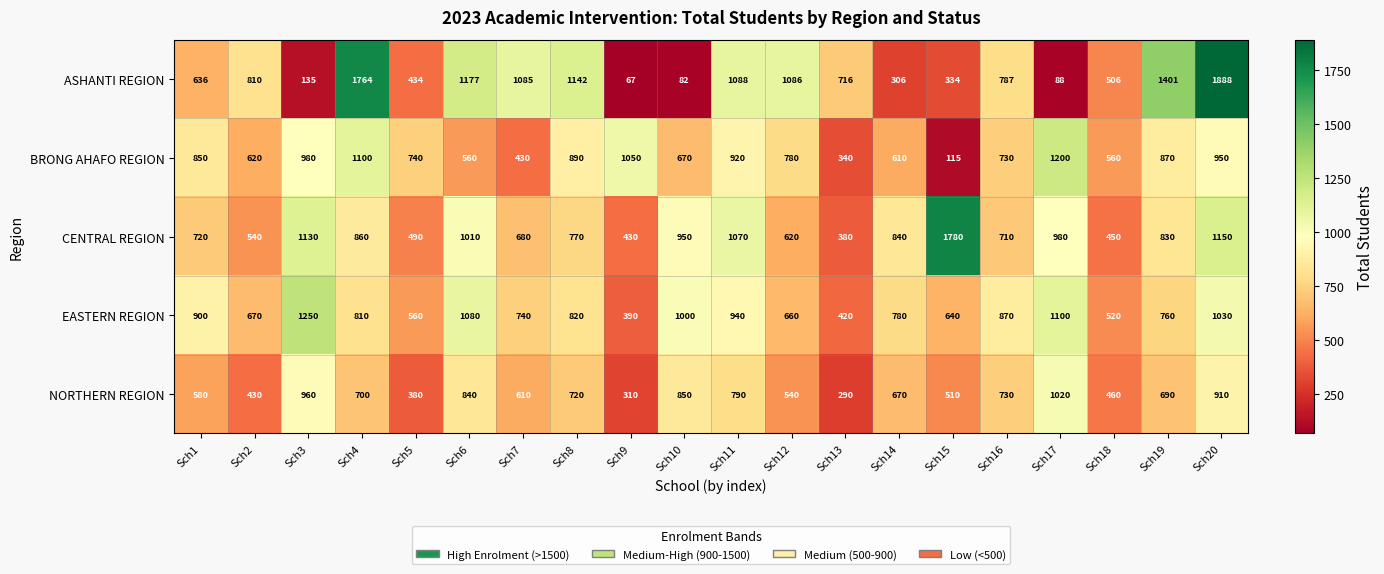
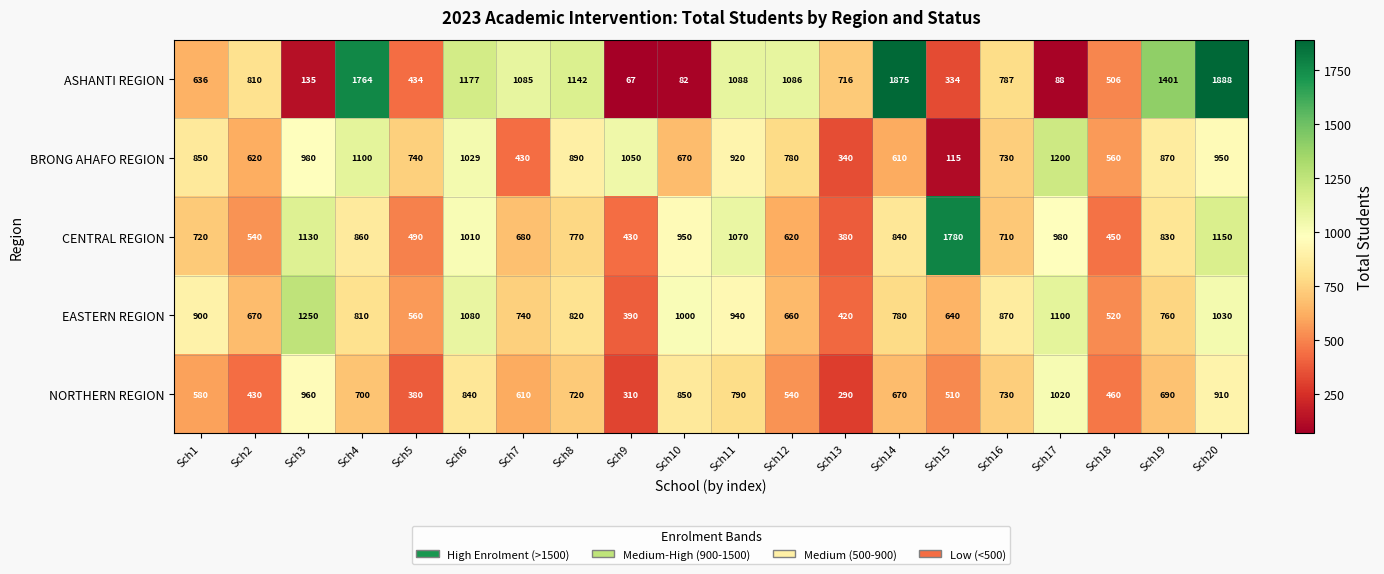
  {
    "ASHANTI REGION": {
      "Sch1": 636,
      "Sch2": 810,
      "Sch3": 135,
      "Sch4": 1764,
      "Sch5": 434,
      "Sch6": 1177,
      "Sch7": 1085,
      "Sch8": 1142,
      "Sch9": 67,
      "Sch10": 82,
      "Sch11": 1088,
      "Sch12": 1086,
      "Sch13": 716,
-     "Sch14": 306,
+     "Sch14": 1875,
      "Sch15": 334,
      "Sch16": 787,
      "Sch17": 88,
      "Sch18": 506,
      "Sch19": 1401,
      "Sch20": 1888
    },
    "BRONG AHAFO REGION": {
      "Sch1": 850,
      "Sch2": 620,
      "Sch3": 980,
      "Sch4": 1100,
      "Sch5": 740,
-     "Sch6": 560,
+     "Sch6": 1029,
      "Sch7": 430,
      "Sch8": 890,
      "Sch9": 1050,
      "Sch10": 670,
      "Sch11": 920,
      "Sch12": 780,
      "Sch13": 340,
      "Sch14": 610,
      "Sch15": 115,
      "Sch16": 730,
      "Sch17": 1200,
      "Sch18": 560,
      "Sch19": 870,
      "Sch20": 950
    },
    "CENTRAL REGION": {
      "Sch1": 720,
      "Sch2": 540,
      "Sch3": 1130,
      "Sch4": 860,
      "Sch5": 490,
      "Sch6": 1010,
      "Sch7": 680,
      "Sch8": 770,
      "Sch9": 430,
      "Sch10": 950,
      "Sch11": 1070,
      "Sch12": 620,
      "Sch13": 380,
      "Sch14": 840,
      "Sch15": 1780,
      "Sch16": 710,
      "Sch17": 980,
      "Sch18": 450,
      "Sch19": 830,
      "Sch20": 1150
    },
    "EASTERN REGION": {
      "Sch1": 900,
      "Sch2": 670,
      "Sch3": 1250,
      "Sch4": 810,
      "Sch5": 560,
      "Sch6": 1080,
      "Sch7": 740,
      "Sch8": 820,
      "Sch9": 390,
      "Sch10": 1000,
      "Sch11": 940,
      "Sch12": 660,
      "Sch13": 420,
      "Sch14": 780,
      "Sch15": 640,
      "Sch16": 870,
      "Sch17": 1100,
      "Sch18": 520,
      "Sch19": 760,
      "Sch20": 1030
    },
    "NORTHERN REGION": {
      "Sch1": 580,
      "Sch2": 430,
      "Sch3": 960,
      "Sch4": 700,
      "Sch5": 380,
      "Sch6": 840,
      "Sch7": 610,
      "Sch8": 720,
      "Sch9": 310,
      "Sch10": 850,
      "Sch11": 790,
      "Sch12": 540,
      "Sch13": 290,
      "Sch14": 670,
      "Sch15": 510,
      "Sch16": 730,
      "Sch17": 1020,
      "Sch18": 460,
      "Sch19": 690,
      "Sch20": 910
    }
  }
